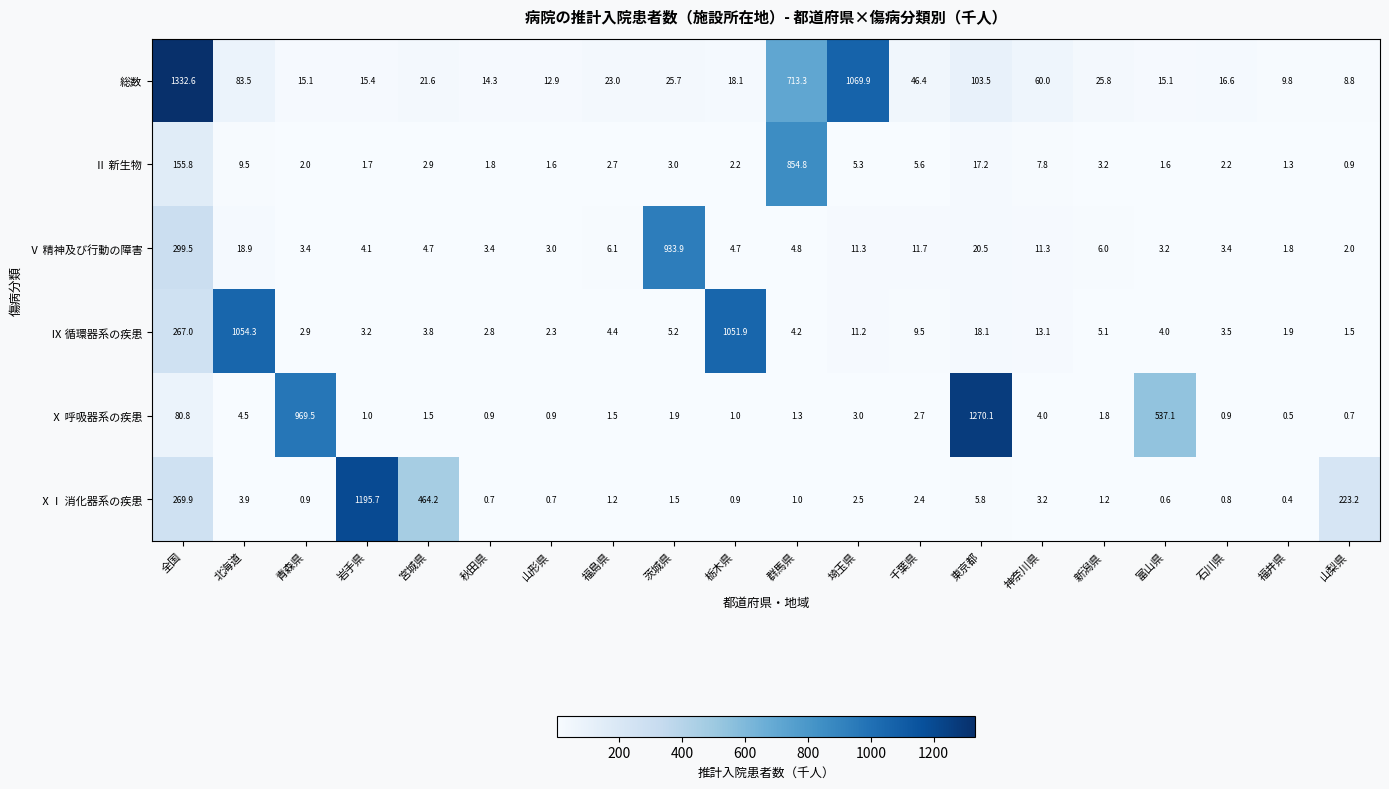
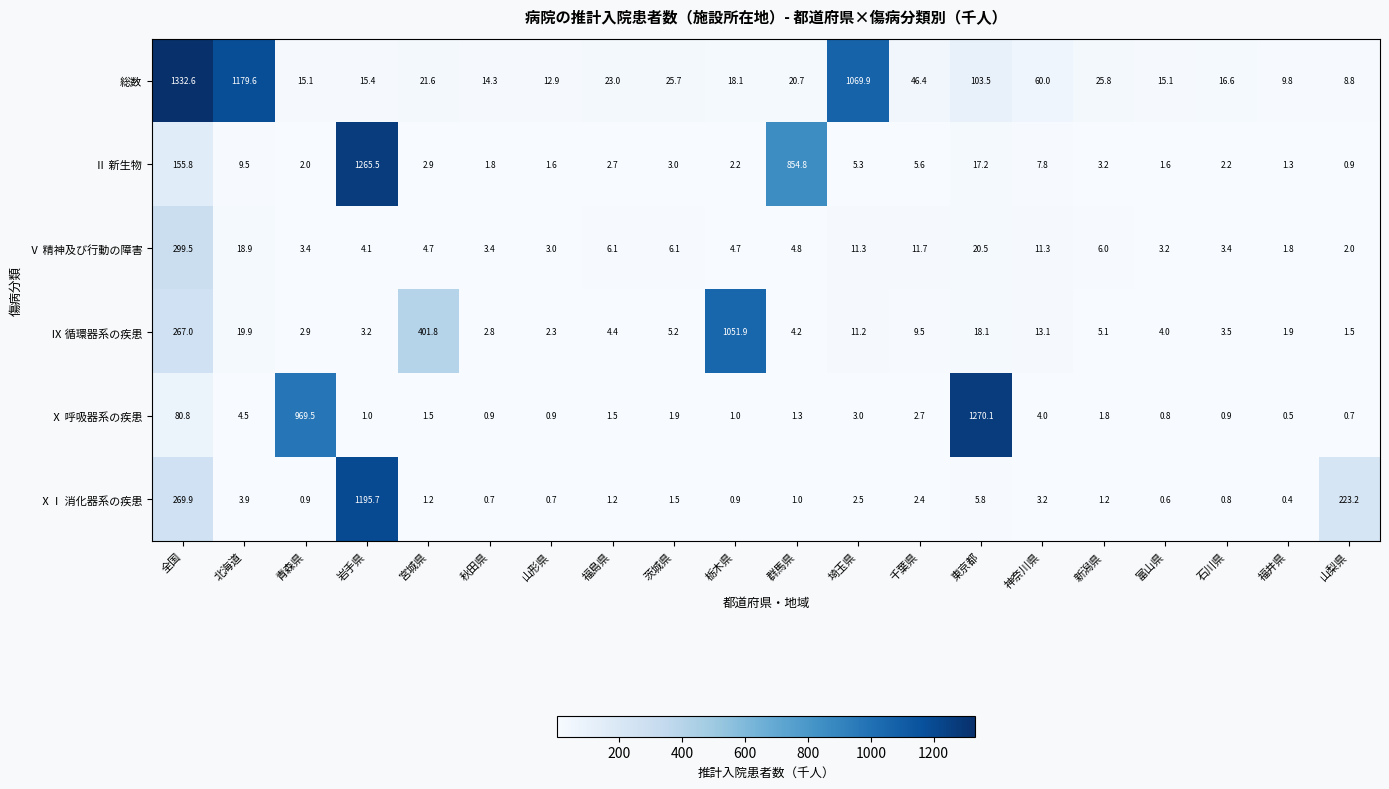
  {
    "総数": {
      "全国": 1332.6,
-     "北海道": 83.5,
+     "北海道": 1179.6,
      "青森県": 15.1,
      "岩手県": 15.4,
      "宮城県": 21.6,
      "秋田県": 14.3,
      "山形県": 12.9,
      "福島県": 23.0,
      "茨城県": 25.7,
      "栃木県": 18.1,
-     "群馬県": 713.3,
+     "群馬県": 20.7,
      "埼玉県": 1069.9,
      "千葉県": 46.4,
      "東京都": 103.5,
      "神奈川県": 60.0,
      "新潟県": 25.8,
      "富山県": 15.1,
      "石川県": 16.6,
      "福井県": 9.8,
      "山梨県": 8.8
    },
    "Ⅱ 新生物": {
      "全国": 155.8,
      "北海道": 9.5,
      "青森県": 2.0,
-     "岩手県": 1.7,
+     "岩手県": 1265.5,
      "宮城県": 2.9,
      "秋田県": 1.8,
      "山形県": 1.6,
      "福島県": 2.7,
      "茨城県": 3.0,
      "栃木県": 2.2,
      "群馬県": 854.8,
      "埼玉県": 5.3,
      "千葉県": 5.6,
      "東京都": 17.2,
      "神奈川県": 7.8,
      "新潟県": 3.2,
      "富山県": 1.6,
      "石川県": 2.2,
      "福井県": 1.3,
      "山梨県": 0.9
    },
    "Ⅴ 精神及び行動の障害": {
      "全国": 299.5,
      "北海道": 18.9,
      "青森県": 3.4,
      "岩手県": 4.1,
      "宮城県": 4.7,
      "秋田県": 3.4,
      "山形県": 3.0,
      "福島県": 6.1,
-     "茨城県": 933.9,
+     "茨城県": 6.1,
      "栃木県": 4.7,
      "群馬県": 4.8,
      "埼玉県": 11.3,
      "千葉県": 11.7,
      "東京都": 20.5,
      "神奈川県": 11.3,
      "新潟県": 6.0,
      "富山県": 3.2,
      "石川県": 3.4,
      "福井県": 1.8,
      "山梨県": 2.0
    },
    "Ⅸ 循環器系の疾患": {
      "全国": 267.0,
-     "北海道": 1054.3,
+     "北海道": 19.9,
      "青森県": 2.9,
      "岩手県": 3.2,
-     "宮城県": 3.8,
+     "宮城県": 401.8,
      "秋田県": 2.8,
      "山形県": 2.3,
      "福島県": 4.4,
      "茨城県": 5.2,
      "栃木県": 1051.9,
      "群馬県": 4.2,
      "埼玉県": 11.2,
      "千葉県": 9.5,
      "東京都": 18.1,
      "神奈川県": 13.1,
      "新潟県": 5.1,
      "富山県": 4.0,
      "石川県": 3.5,
      "福井県": 1.9,
      "山梨県": 1.5
    },
    "Ⅹ 呼吸器系の疾患": {
      "全国": 80.8,
      "北海道": 4.5,
      "青森県": 969.5,
      "岩手県": 1.0,
      "宮城県": 1.5,
      "秋田県": 0.9,
      "山形県": 0.9,
      "福島県": 1.5,
      "茨城県": 1.9,
      "栃木県": 1.0,
      "群馬県": 1.3,
      "埼玉県": 3.0,
      "千葉県": 2.7,
      "東京都": 1270.1,
      "神奈川県": 4.0,
      "新潟県": 1.8,
-     "富山県": 537.1,
+     "富山県": 0.8,
      "石川県": 0.9,
      "福井県": 0.5,
      "山梨県": 0.7
    },
    "ⅩⅠ 消化器系の疾患": {
      "全国": 269.9,
      "北海道": 3.9,
      "青森県": 0.9,
      "岩手県": 1195.7,
-     "宮城県": 464.2,
+     "宮城県": 1.2,
      "秋田県": 0.7,
      "山形県": 0.7,
      "福島県": 1.2,
      "茨城県": 1.5,
      "栃木県": 0.9,
      "群馬県": 1.0,
      "埼玉県": 2.5,
      "千葉県": 2.4,
      "東京都": 5.8,
      "神奈川県": 3.2,
      "新潟県": 1.2,
      "富山県": 0.6,
      "石川県": 0.8,
      "福井県": 0.4,
      "山梨県": 223.2
    }
  }
